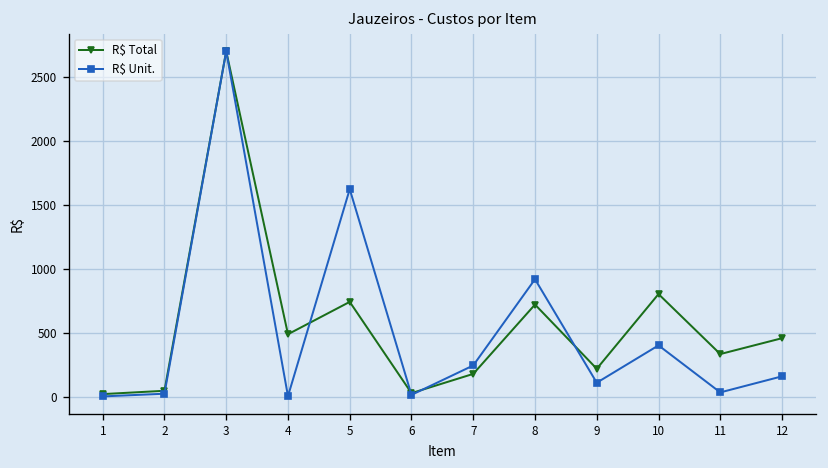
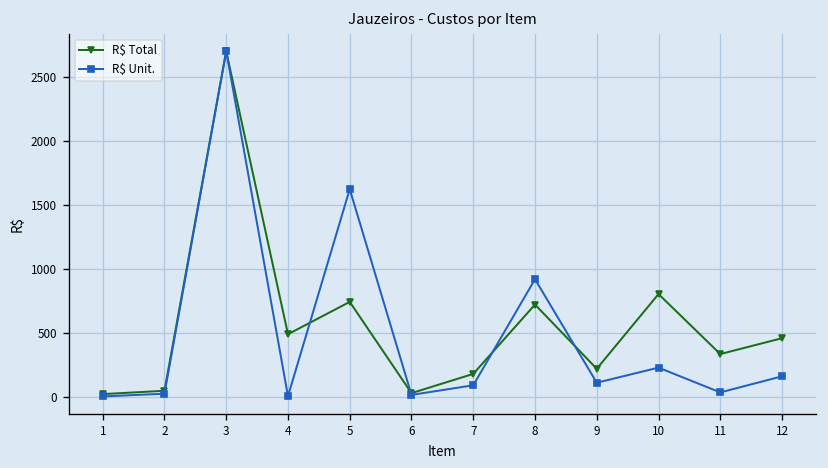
  {
    "R$ Total": {
      "4": 490,
      "5": 740,
      "7": 180,
      "8": 720,
      "9": 220,
      "10": 800,
      "11": 330,
      "12": 460
    },
    "R$ Unit.": {
      "4": 0,
      "5": 1620,
-     "7": 240,
+     "7": 90,
      "8": 920,
      "9": 110,
-     "10": 400,
+     "10": 230,
      "11": 30,
      "12": 160
    }
  }
